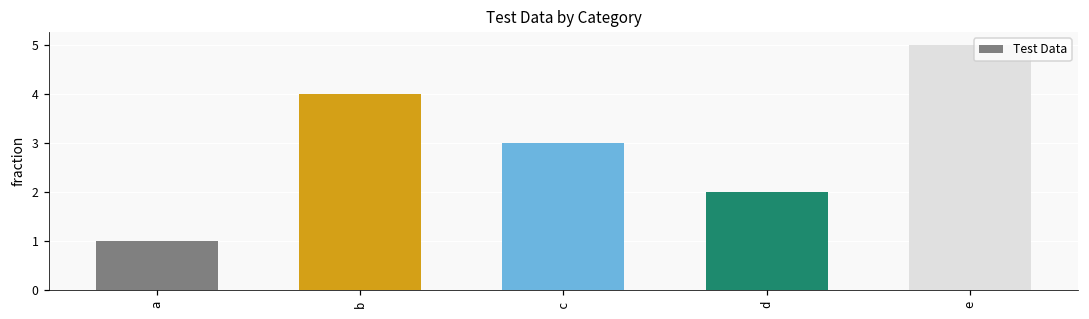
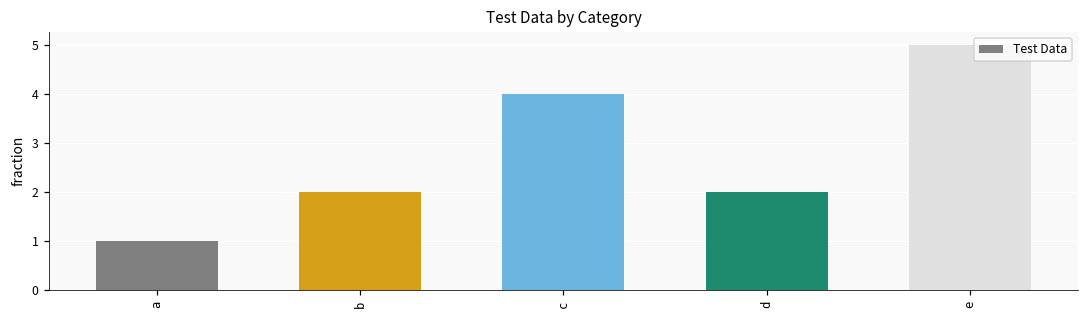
  {
    "a": 1,
-   "b": 4,
-   "c": 3,
+   "b": 2,
+   "c": 4,
    "d": 2,
    "e": 5
  }
